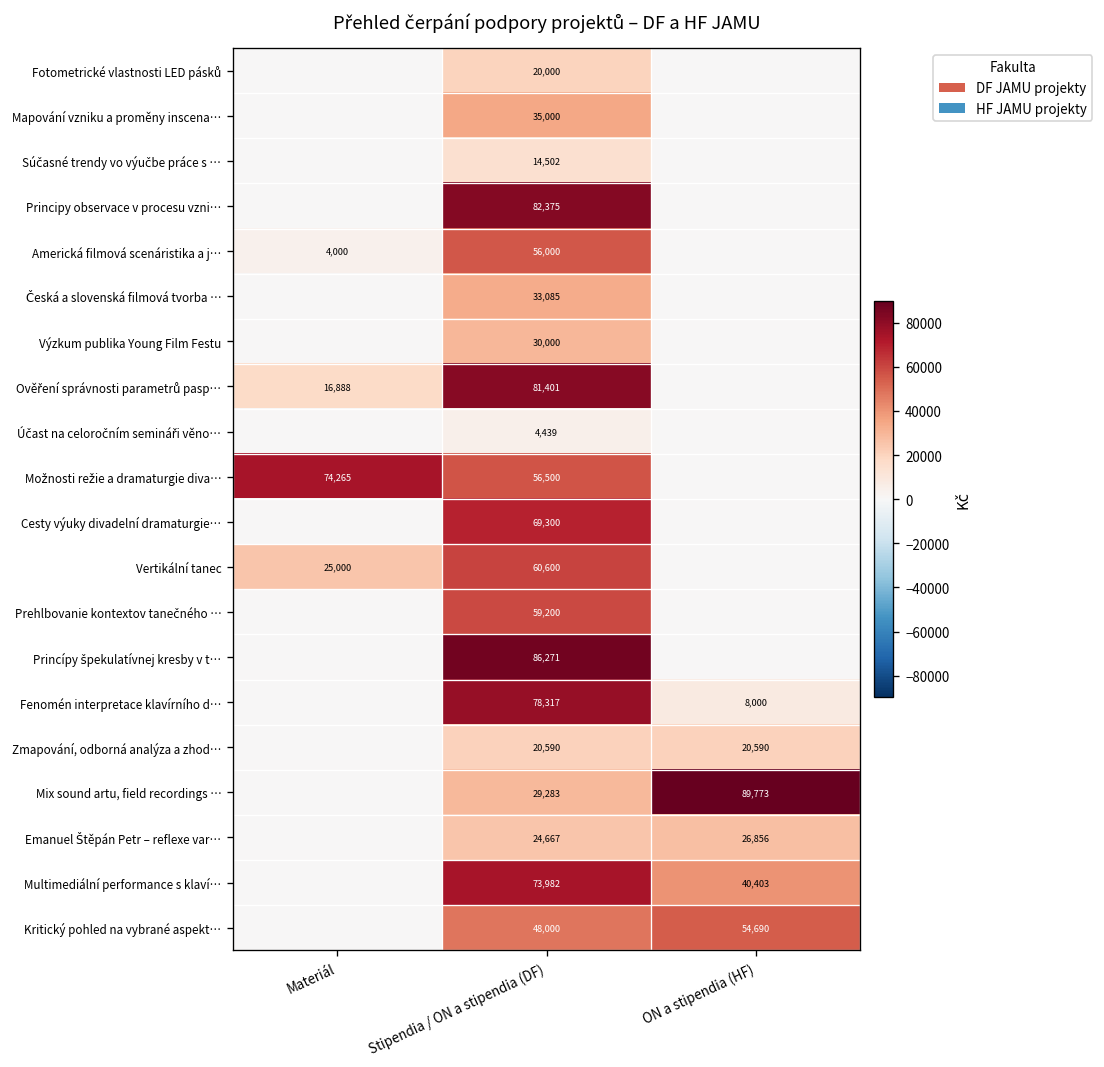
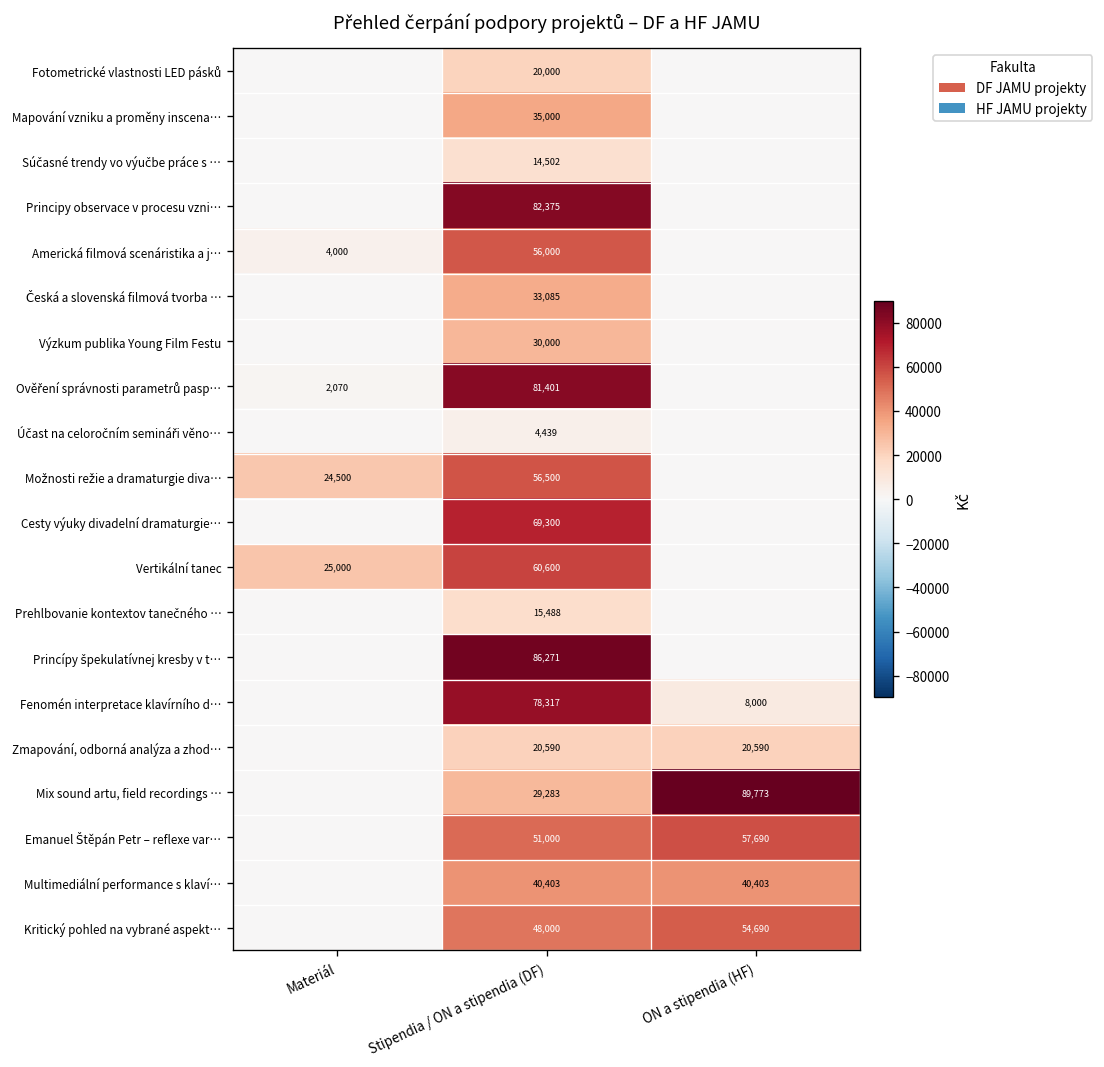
  {
    "Fotometrické vlastnosti LED pásků": {
      "Stipendia / ON a stipendia (DF)": "20,000"
    },
    "Mapování vzniku a proměny inscena…": {
      "Stipendia / ON a stipendia (DF)": "35,000"
    },
    "Súčasné trendy vo výučbe práce s …": {
      "Stipendia / ON a stipendia (DF)": "14,502"
    },
    "Principy observace v procesu vzni…": {
      "Stipendia / ON a stipendia (DF)": "82,375"
    },
    "Americká filmová scenáristika a j…": {
      "Materiál": "4,000",
      "Stipendia / ON a stipendia (DF)": "56,000"
    },
    "Česká a slovenská filmová tvorba …": {
      "Stipendia / ON a stipendia (DF)": "33,085"
    },
    "Výzkum publika Young Film Festu": {
      "Stipendia / ON a stipendia (DF)": "30,000"
    },
    "Ověření správnosti parametrů pasp…": {
-     "Materiál": "16,888",
+     "Materiál": "2,070",
      "Stipendia / ON a stipendia (DF)": "81,401"
    },
    "Účast na celoročním semináři věno…": {
      "Stipendia / ON a stipendia (DF)": "4,439"
    },
    "Možnosti režie a dramaturgie diva…": {
-     "Materiál": "74,265",
+     "Materiál": "24,500",
      "Stipendia / ON a stipendia (DF)": "56,500"
    },
    "Cesty výuky divadelní dramaturgie…": {
      "Stipendia / ON a stipendia (DF)": "69,300"
    },
    "Vertikální tanec": {
      "Materiál": "25,000",
      "Stipendia / ON a stipendia (DF)": "60,600"
    },
    "Prehlbovanie kontextov tanečného …": {
-     "Stipendia / ON a stipendia (DF)": "59,200"
+     "Stipendia / ON a stipendia (DF)": "15,488"
    },
    "Princípy špekulatívnej kresby v t…": {
      "Stipendia / ON a stipendia (DF)": "86,271"
    },
    "Fenomén interpretace klavírního d…": {
      "Stipendia / ON a stipendia (DF)": "78,317",
      "ON a stipendia (HF)": "8,000"
    },
    "Zmapování, odborná analýza a zhod…": {
      "Stipendia / ON a stipendia (DF)": "20,590",
      "ON a stipendia (HF)": "20,590"
    },
    "Mix sound artu, field recordings …": {
      "Stipendia / ON a stipendia (DF)": "29,283",
      "ON a stipendia (HF)": "89,773"
    },
    "Emanuel Štěpán Petr – reflexe var…": {
-     "Stipendia / ON a stipendia (DF)": "24,667",
-     "ON a stipendia (HF)": "26,856"
+     "Stipendia / ON a stipendia (DF)": "51,000",
+     "ON a stipendia (HF)": "57,690"
    },
    "Multimediální performance s klaví…": {
-     "Stipendia / ON a stipendia (DF)": "73,982",
+     "Stipendia / ON a stipendia (DF)": "40,403",
      "ON a stipendia (HF)": "40,403"
    },
    "Kritický pohled na vybrané aspekt…": {
      "Stipendia / ON a stipendia (DF)": "48,000",
      "ON a stipendia (HF)": "54,690"
    }
  }
